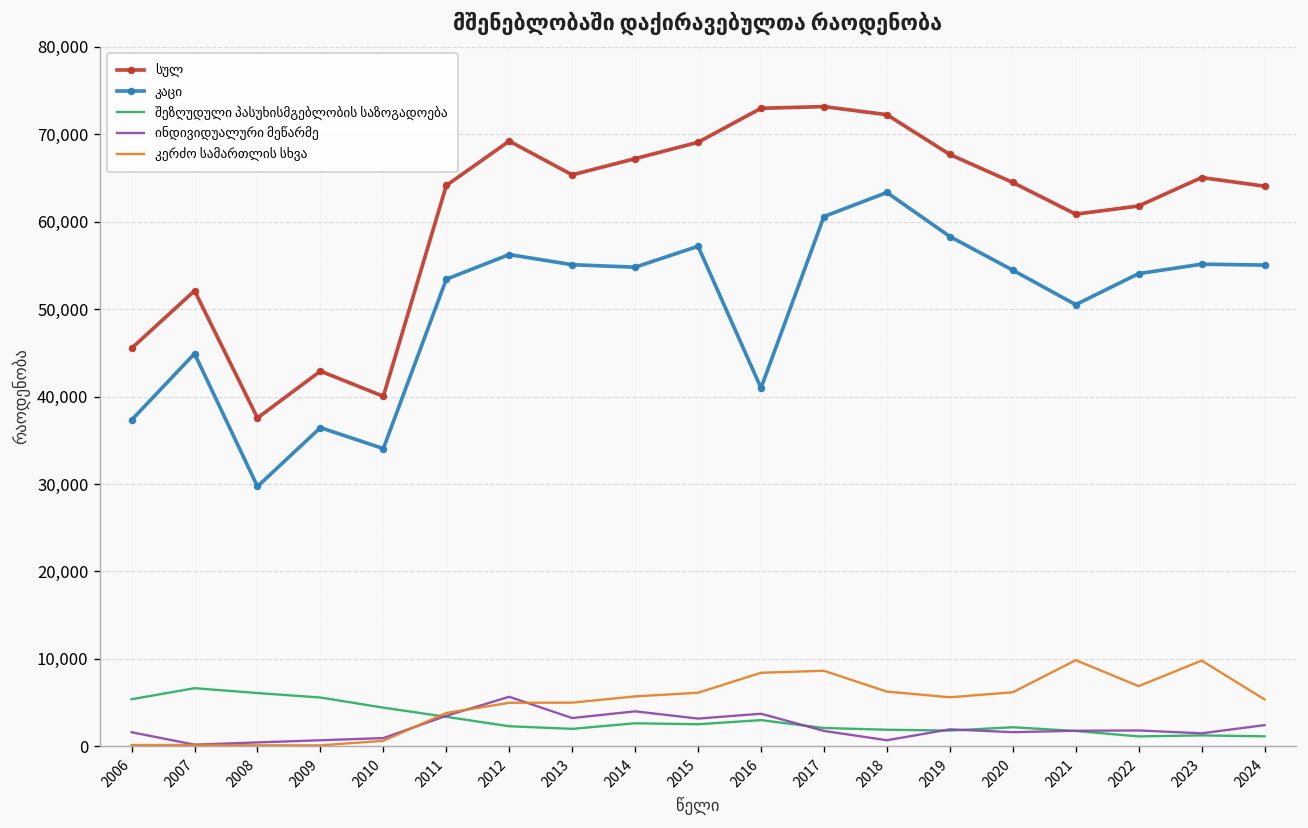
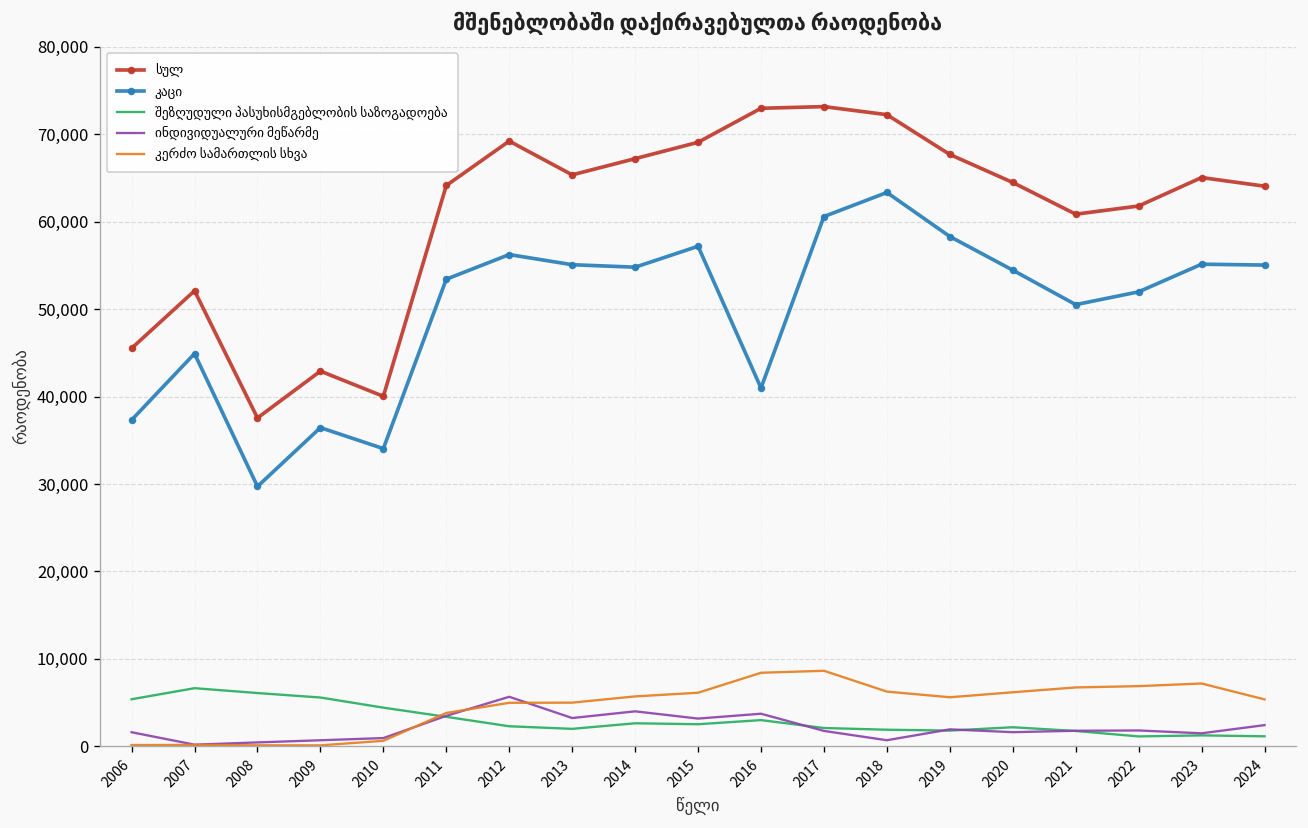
  {
    "სულ": {
      "2006": "46,000",
      "2007": "52,000",
      "2008": "38,000",
      "2009": "43,000",
      "2010": "40,000",
      "2011": "64,000",
      "2012": "69,000",
      "2013": "65,000",
      "2014": "67,000",
      "2015": "69,000",
      "2016": "73,000",
      "2017": "73,000",
      "2018": "72,000",
      "2019": "68,000",
      "2020": "64,000",
      "2021": "61,000",
      "2022": "62,000",
      "2023": "65,000",
      "2024": "64,000"
    },
    "კაცი": {
      "2006": "37,000",
      "2007": "45,000",
      "2008": "30,000",
      "2009": "36,000",
      "2010": "34,000",
      "2011": "53,000",
      "2012": "56,000",
      "2013": "55,000",
      "2014": "55,000",
      "2015": "57,000",
      "2016": "41,000",
      "2017": "61,000",
      "2018": "63,000",
      "2019": "58,000",
      "2020": "54,000",
      "2021": "51,000",
-     "2022": "54,000",
+     "2022": "52,000",
      "2023": "55,000",
      "2024": "55,000"
    },
    "შეზღუდული პასუხისმგებლობის საზოგადოება": {
      "2006": "5,000",
      "2007": "7,000",
      "2008": "6,000",
      "2009": "6,000",
      "2010": "4,000",
      "2012": "2,000",
      "2013": "2,000",
      "2014": "3,000",
      "2015": "3,000",
      "2016": "3,000",
      "2018": "2,000",
      "2020": "2,000",
      "2022": "1,000",
      "2024": "1,000"
    },
    "ინდივიდუალური მეწარმე": {
      "2006": "2,000",
      "2009": "1,000",
      "2012": "6,000",
      "2013": "3,000",
      "2014": "4,000",
      "2015": "3,000",
      "2016": "4,000",
      "2018": "1,000",
      "2020": "2,000",
      "2022": "2,000",
      "2024": "2,000"
    },
    "კერძო სამართლის სხვა": {
      "2006": "0",
      "2009": "0",
      "2012": "5,000",
      "2013": "5,000",
      "2014": "6,000",
      "2015": "6,000",
      "2016": "8,000",
      "2017": "9,000",
      "2018": "6,000",
      "2019": "6,000",
      "2020": "6,000",
-     "2021": "10,000",
+     "2021": "7,000",
      "2022": "7,000",
-     "2023": "10,000",
+     "2023": "7,000",
      "2024": "5,000"
    }
  }
